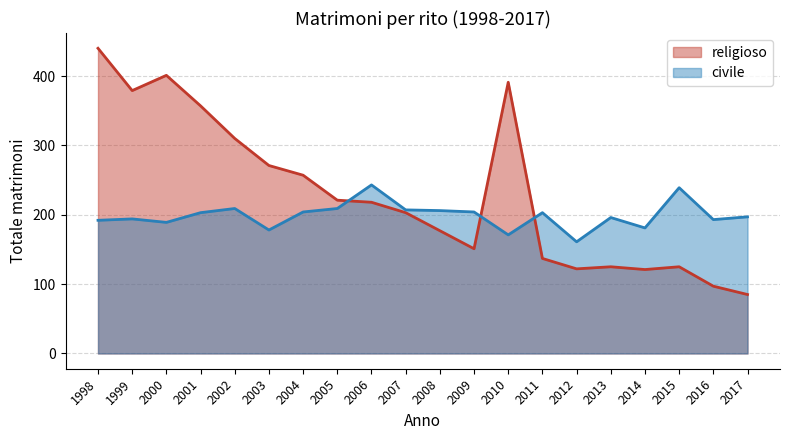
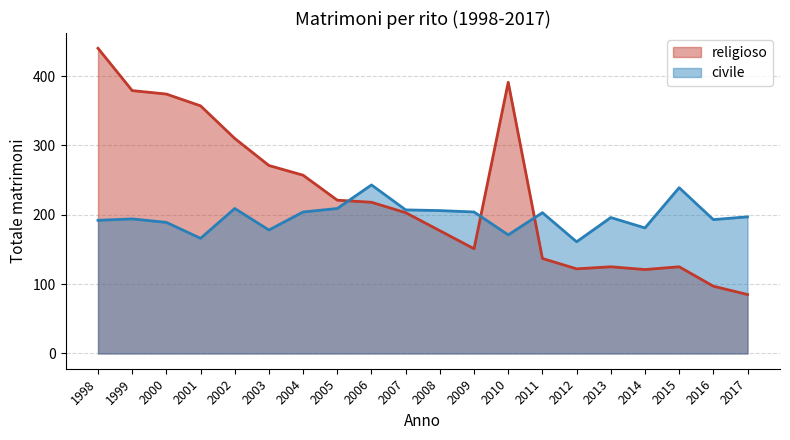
  {
    "religioso": {
      "1998": 440,
      "1999": 380,
-     "2000": 400,
+     "2000": 370,
      "2001": 360,
      "2002": 310,
      "2003": 270,
      "2004": 260,
      "2005": 220,
      "2006": 220,
      "2007": 200,
      "2008": 180,
      "2009": 150,
      "2010": 390,
      "2011": 140,
      "2012": 120,
      "2013": 130,
      "2014": 120,
      "2015": 130,
      "2016": 100,
      "2017": 90
    },
    "civile": {
      "1998": 190,
      "1999": 190,
      "2000": 190,
-     "2001": 200,
+     "2001": 170,
      "2002": 210,
      "2003": 180,
      "2004": 200,
      "2005": 210,
      "2006": 240,
      "2007": 210,
      "2008": 210,
      "2009": 200,
      "2010": 170,
      "2011": 200,
      "2012": 160,
      "2013": 200,
      "2014": 180,
      "2015": 240,
      "2016": 190,
      "2017": 200
    }
  }
